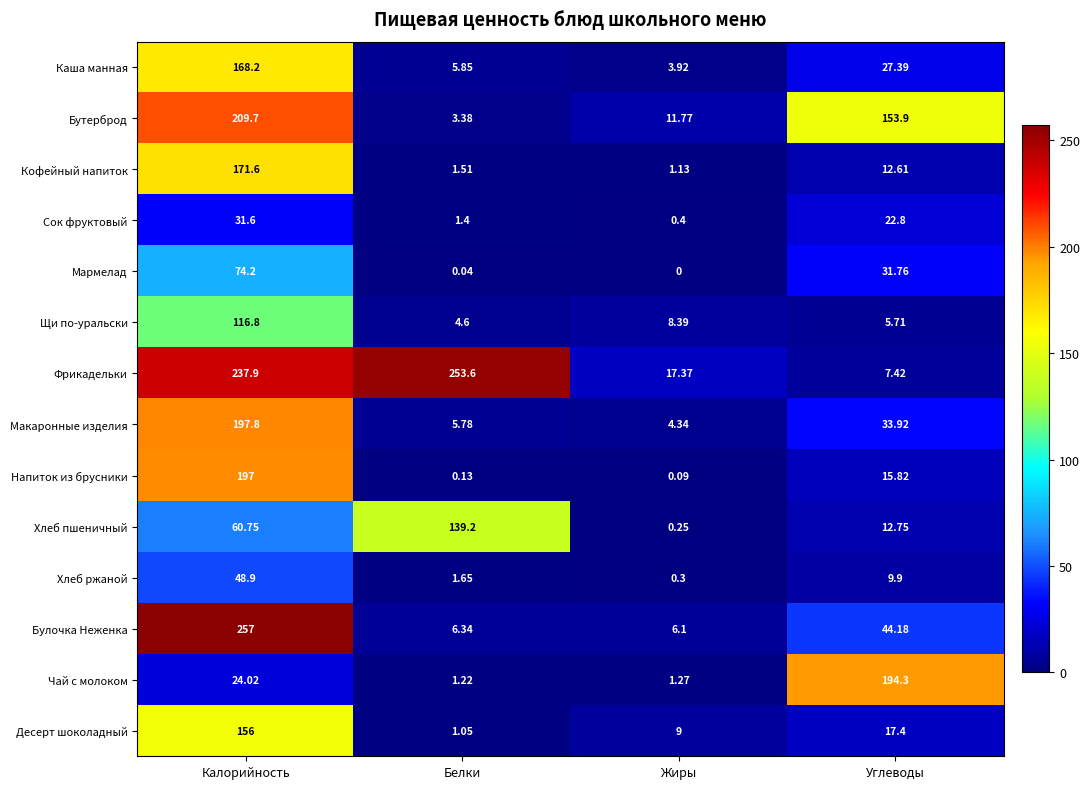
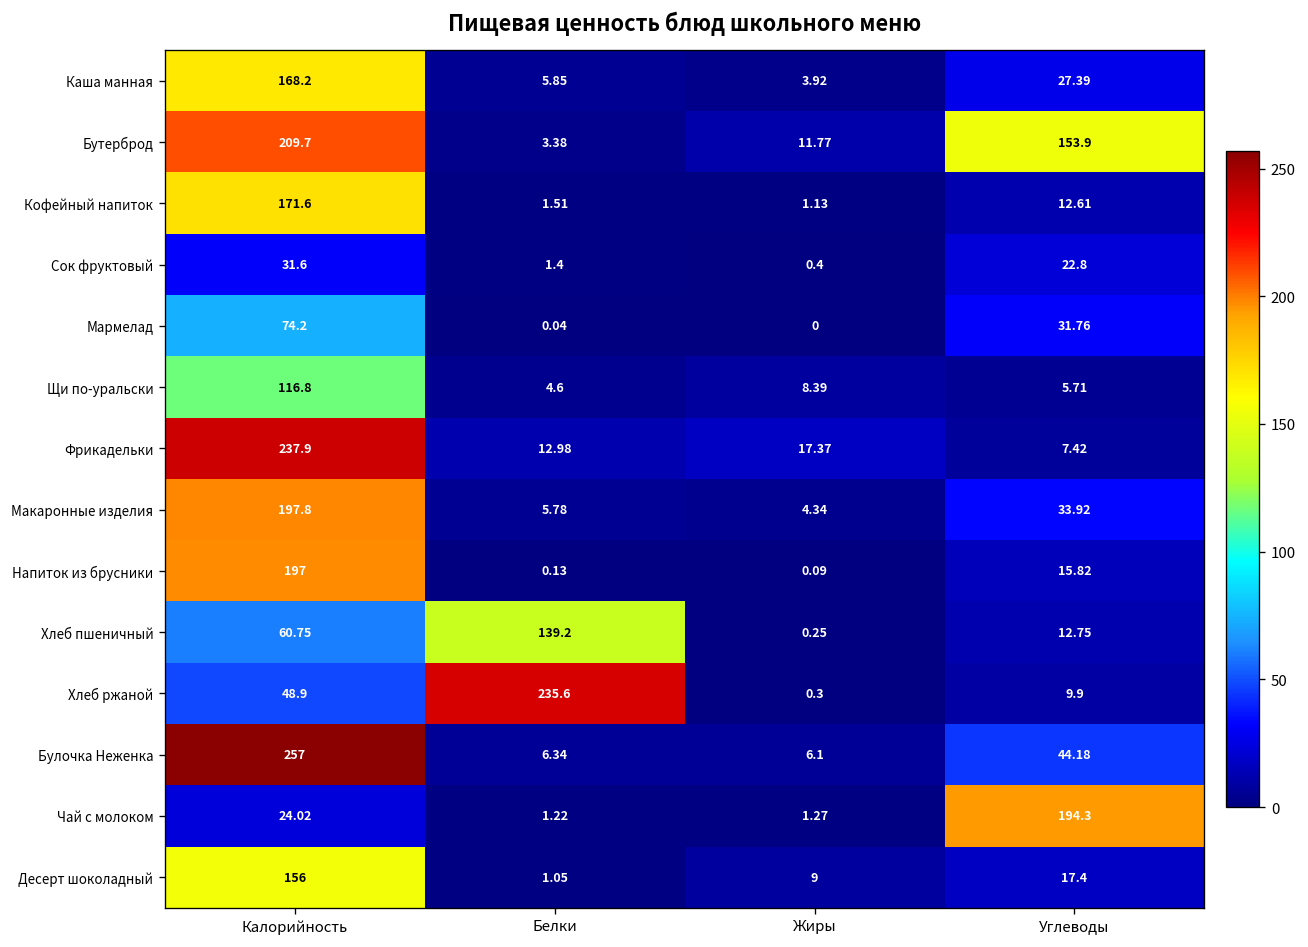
  {
    "Каша манная": {
      "Калорийность": 168.2,
      "Белки": 5.85,
      "Жиры": 3.92,
      "Углеводы": 27.39
    },
    "Бутерброд": {
      "Калорийность": 209.7,
      "Белки": 3.38,
      "Жиры": 11.77,
      "Углеводы": 153.9
    },
    "Кофейный напиток": {
      "Калорийность": 171.6,
      "Белки": 1.51,
      "Жиры": 1.13,
      "Углеводы": 12.61
    },
    "Сок фруктовый": {
      "Калорийность": 31.6,
      "Белки": 1.4,
      "Жиры": 0.4,
      "Углеводы": 22.8
    },
    "Мармелад": {
      "Калорийность": 74.2,
      "Белки": 0.04,
      "Жиры": 0,
      "Углеводы": 31.76
    },
    "Щи по-уральски": {
      "Калорийность": 116.8,
      "Белки": 4.6,
      "Жиры": 8.39,
      "Углеводы": 5.71
    },
    "Фрикадельки": {
      "Калорийность": 237.9,
-     "Белки": 253.6,
+     "Белки": 12.98,
      "Жиры": 17.37,
      "Углеводы": 7.42
    },
    "Макаронные изделия": {
      "Калорийность": 197.8,
      "Белки": 5.78,
      "Жиры": 4.34,
      "Углеводы": 33.92
    },
    "Напиток из брусники": {
      "Калорийность": 197,
      "Белки": 0.13,
      "Жиры": 0.09,
      "Углеводы": 15.82
    },
    "Хлеб пшеничный": {
      "Калорийность": 60.75,
      "Белки": 139.2,
      "Жиры": 0.25,
      "Углеводы": 12.75
    },
    "Хлеб ржаной": {
      "Калорийность": 48.9,
-     "Белки": 1.65,
+     "Белки": 235.6,
      "Жиры": 0.3,
      "Углеводы": 9.9
    },
    "Булочка Неженка": {
      "Калорийность": 257,
      "Белки": 6.34,
      "Жиры": 6.1,
      "Углеводы": 44.18
    },
    "Чай с молоком": {
      "Калорийность": 24.02,
      "Белки": 1.22,
      "Жиры": 1.27,
      "Углеводы": 194.3
    },
    "Десерт шоколадный": {
      "Калорийность": 156,
      "Белки": 1.05,
      "Жиры": 9,
      "Углеводы": 17.4
    }
  }
